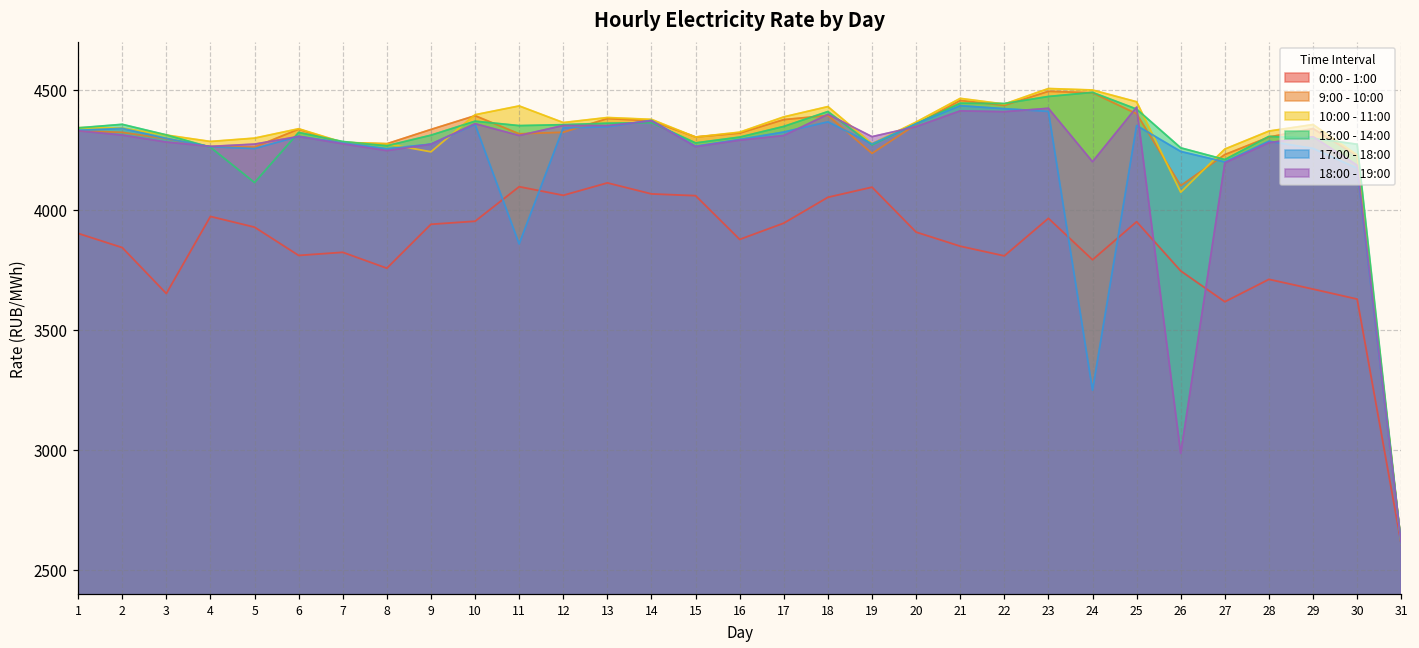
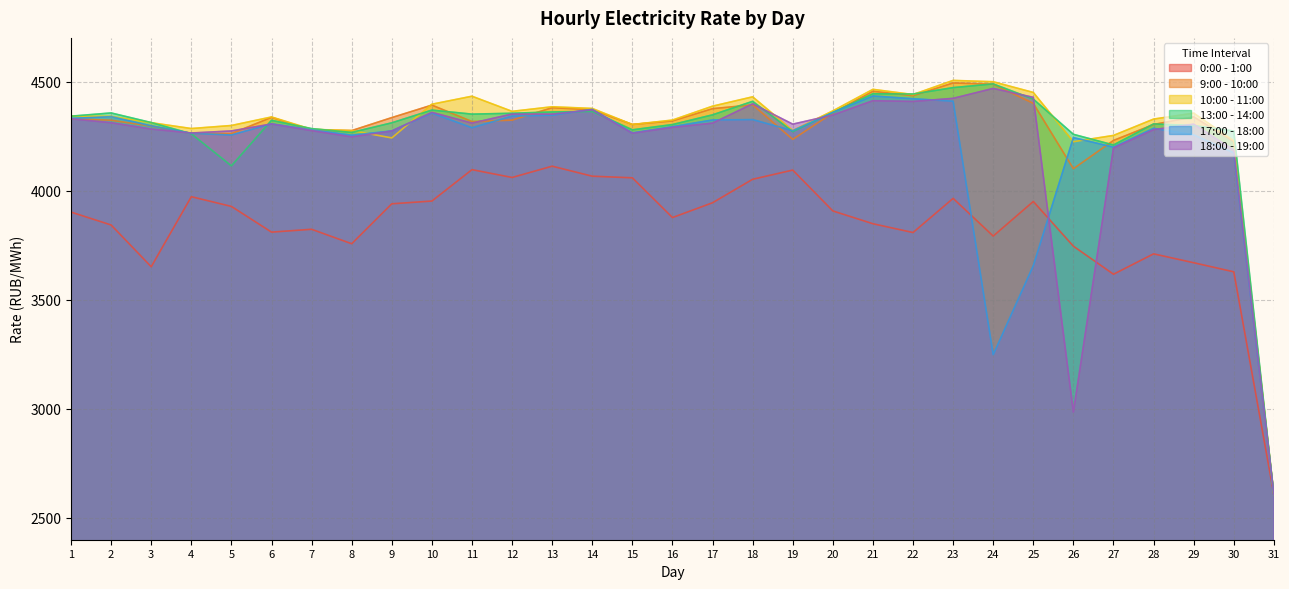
  {
    "10:00 - 11:00": {
      "4": 4280,
      "5": 4300,
      "9": 4240,
      "11": 4430,
      "18": 4430,
      "25": 4450,
-     "26": 4070,
+     "26": 4220,
      "27": 4250,
      "28": 4330
    },
    "13:00 - 14:00": {
      "2": 4360,
      "5": 4110,
      "6": 4320,
      "9": 4310,
      "11": 4350,
      "15": 4280,
      "17": 4350,
      "18": 4410,
      "23": 4470,
      "26": 4260
    },
    "17:00 - 18:00": {
-     "11": 3860,
+     "11": 4290,
      "17": 4320,
-     "18": 4370,
+     "18": 4330,
      "22": 4420,
      "23": 4410,
      "24": 3250,
-     "25": 4350,
+     "25": 3660,
      "26": 4240
    },
    "18:00 - 19:00": {
      "3": 4280,
      "5": 4270,
      "17": 4310,
      "19": 4300,
      "21": 4410,
      "22": 4410,
      "23": 4420,
-     "24": 4200,
+     "24": 4470,
      "26": 2990
    }
  }
